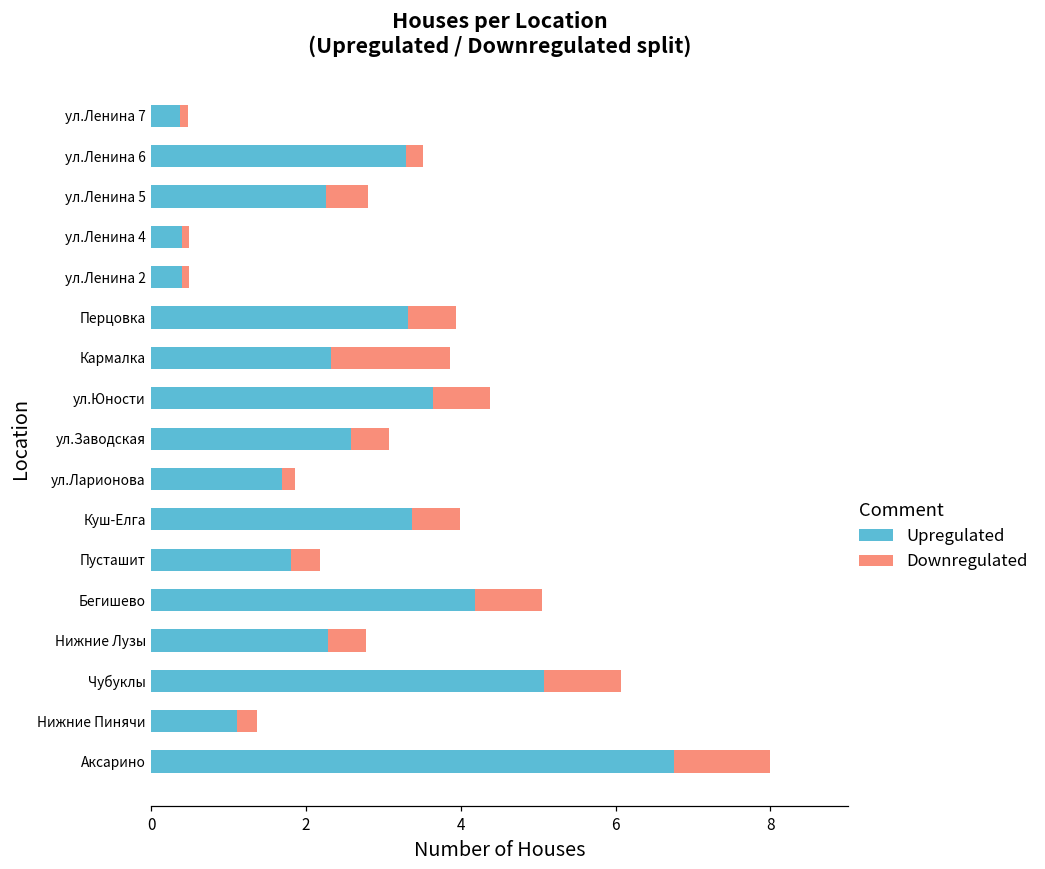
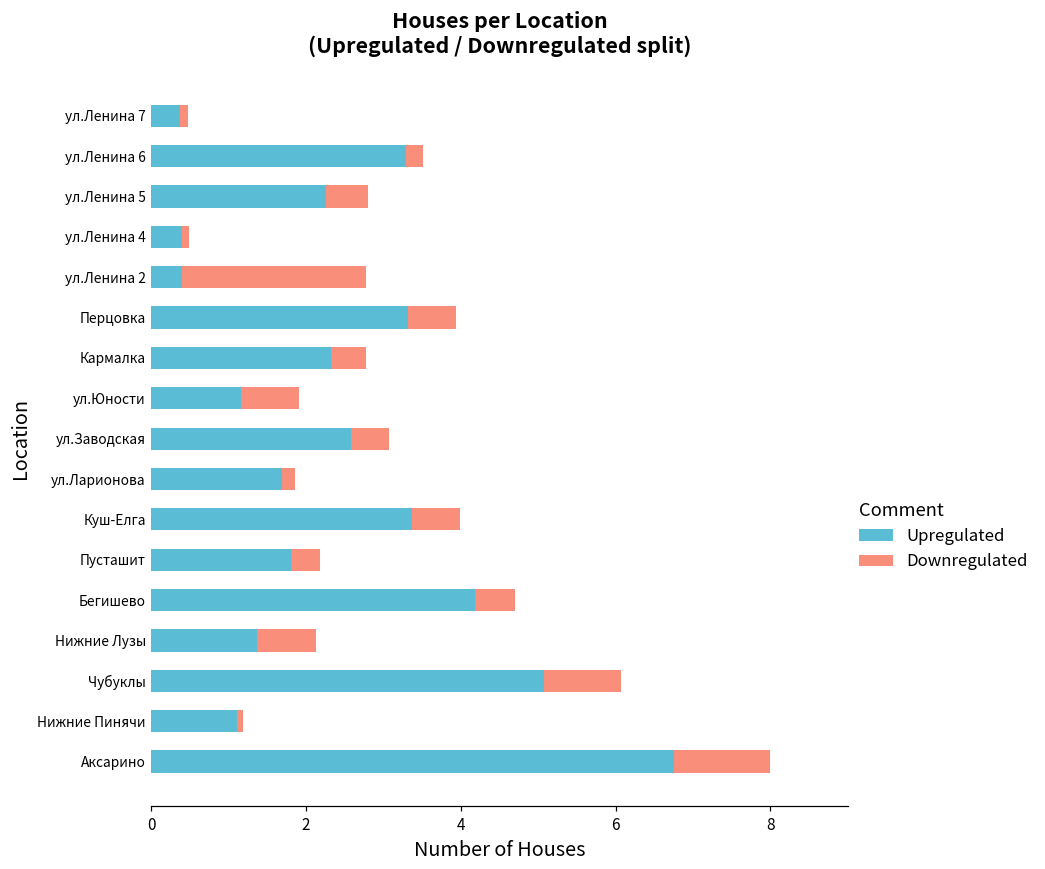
  {
    "Upregulated": {
      "ул.Ленина 7": 0.4,
      "ул.Ленина 6": 3.3,
      "ул.Ленина 5": 2.3,
      "ул.Ленина 4": 0.4,
      "ул.Ленина 2": 0.4,
      "Перцовка": 3.3,
      "Кармалка": 2.3,
-     "ул.Юности": 3.6,
+     "ул.Юности": 1.2,
      "ул.Заводская": 2.6,
      "ул.Ларионова": 1.7,
      "Куш-Елга": 3.4,
      "Пусташит": 1.8,
      "Бегишево": 4.2,
-     "Нижние Лузы": 2.3,
+     "Нижние Лузы": 1.4,
      "Чубуклы": 5.1,
      "Нижние Пинячи": 1.1,
      "Аксарино": 6.8
    },
    "Downregulated": {
      "ул.Ленина 7": 0.1,
      "ул.Ленина 6": 0.2,
      "ул.Ленина 5": 0.5,
      "ул.Ленина 4": 0.1,
-     "ул.Ленина 2": 0.1,
+     "ул.Ленина 2": 2.4,
      "Перцовка": 0.6,
-     "Кармалка": 1.5,
+     "Кармалка": 0.4,
      "ул.Юности": 0.7,
      "ул.Заводская": 0.5,
      "ул.Ларионова": 0.2,
      "Куш-Елга": 0.6,
      "Пусташит": 0.4,
-     "Бегишево": 0.9,
-     "Нижние Лузы": 0.5,
+     "Бегишево": 0.5,
+     "Нижние Лузы": 0.8,
      "Чубуклы": 1.0,
-     "Нижние Пинячи": 0.2,
+     "Нижние Пинячи": 0.1,
      "Аксарино": 1.2
    }
  }
